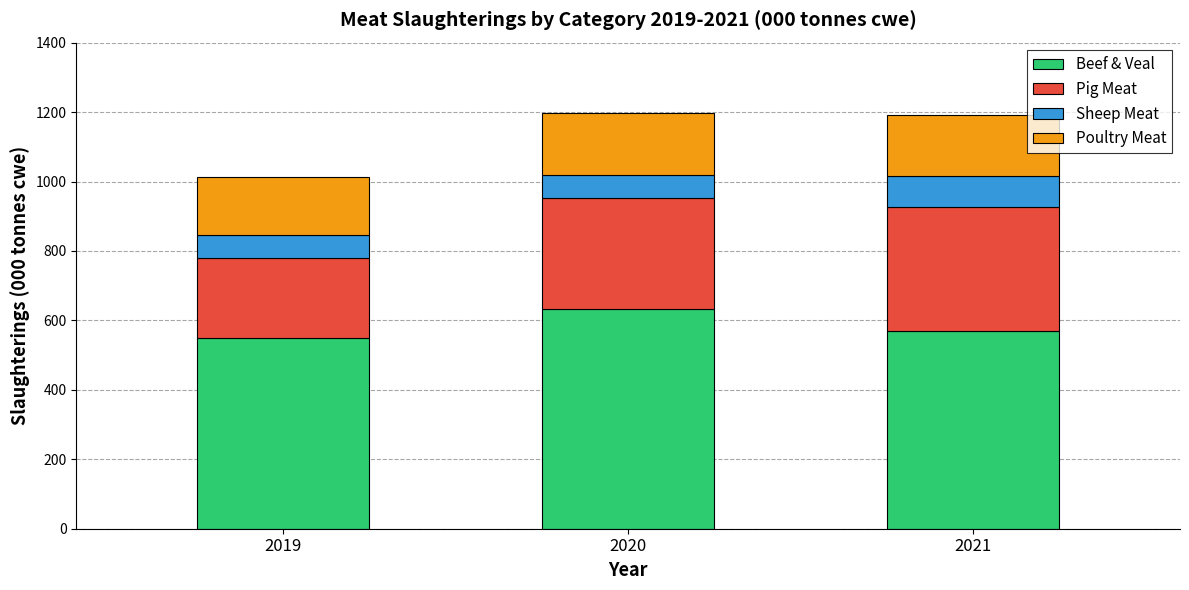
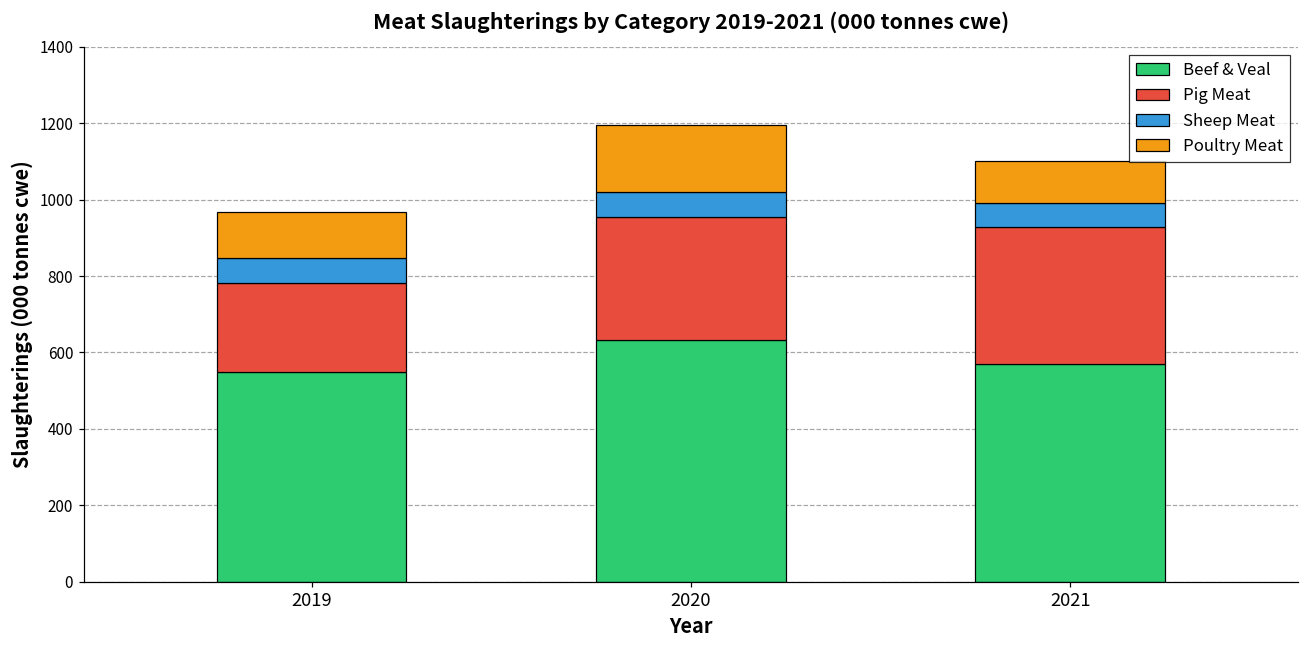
  {
    "Beef & Veal": {
      "2019": 550,
      "2020": 630,
      "2021": 570
    },
    "Pig Meat": {
      "2019": 230,
      "2020": 320,
      "2021": 360
    },
    "Sheep Meat": {
      "2019": 70,
      "2020": 70,
-     "2021": 90
+     "2021": 60
    },
    "Poultry Meat": {
-     "2019": 170,
+     "2019": 120,
      "2020": 180,
-     "2021": 180
+     "2021": 110
    }
  }
